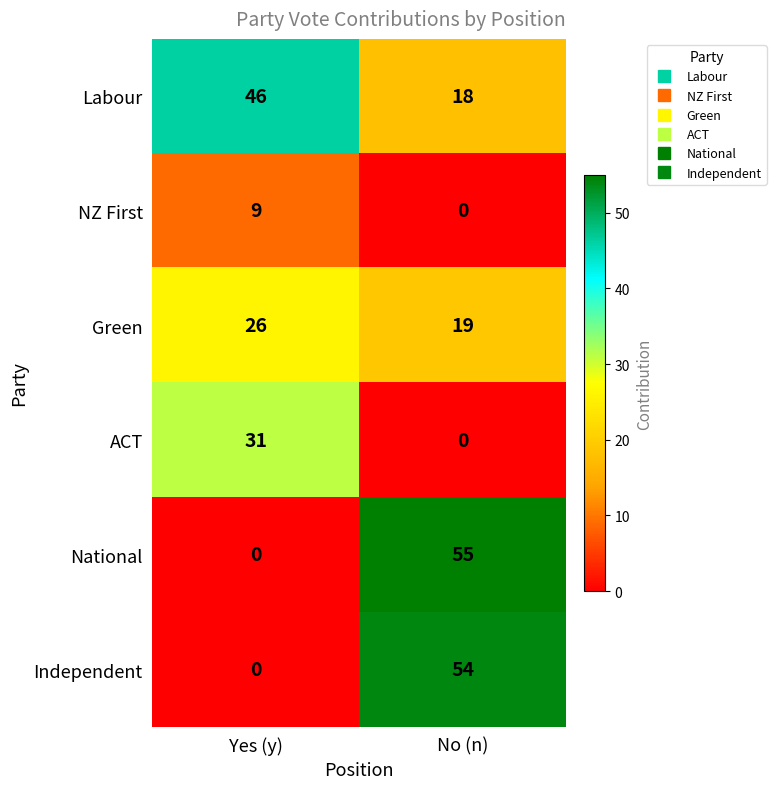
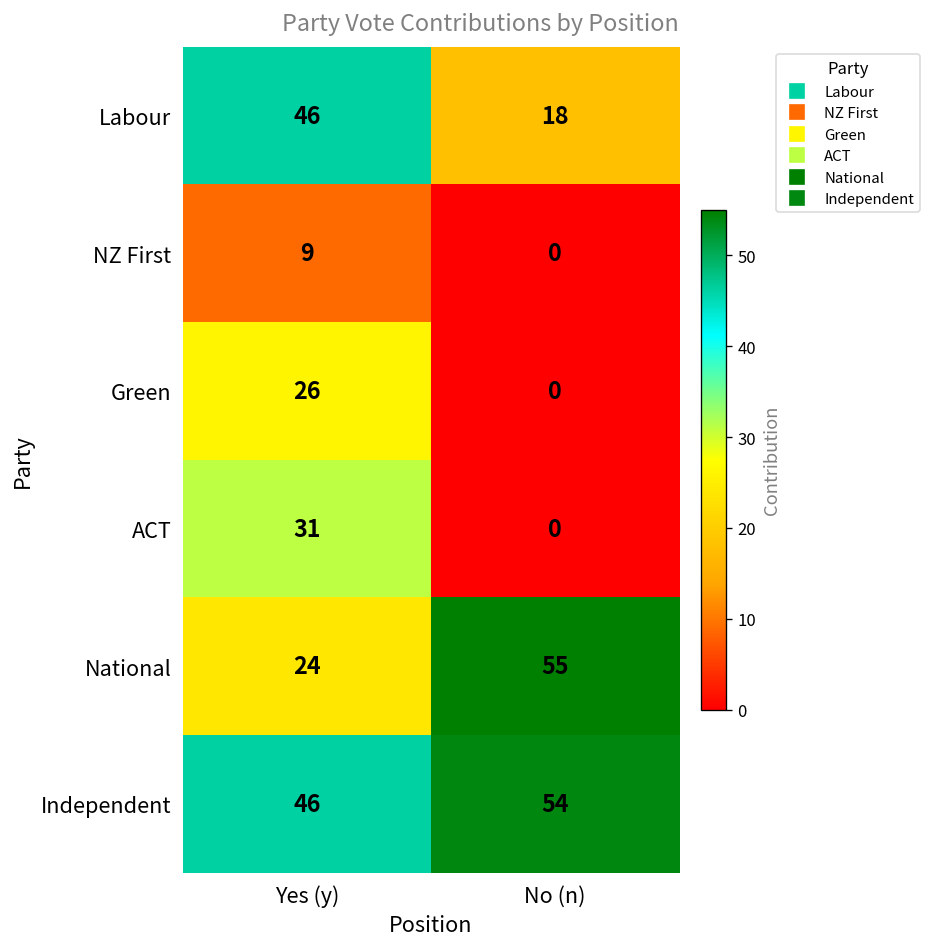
  {
    "Labour": {
      "Yes (y)": 46,
      "No (n)": 18
    },
    "NZ First": {
      "Yes (y)": 9,
      "No (n)": 0
    },
    "Green": {
      "Yes (y)": 26,
-     "No (n)": 19
+     "No (n)": 0
    },
    "ACT": {
      "Yes (y)": 31,
      "No (n)": 0
    },
    "National": {
-     "Yes (y)": 0,
+     "Yes (y)": 24,
      "No (n)": 55
    },
    "Independent": {
-     "Yes (y)": 0,
+     "Yes (y)": 46,
      "No (n)": 54
    }
  }
